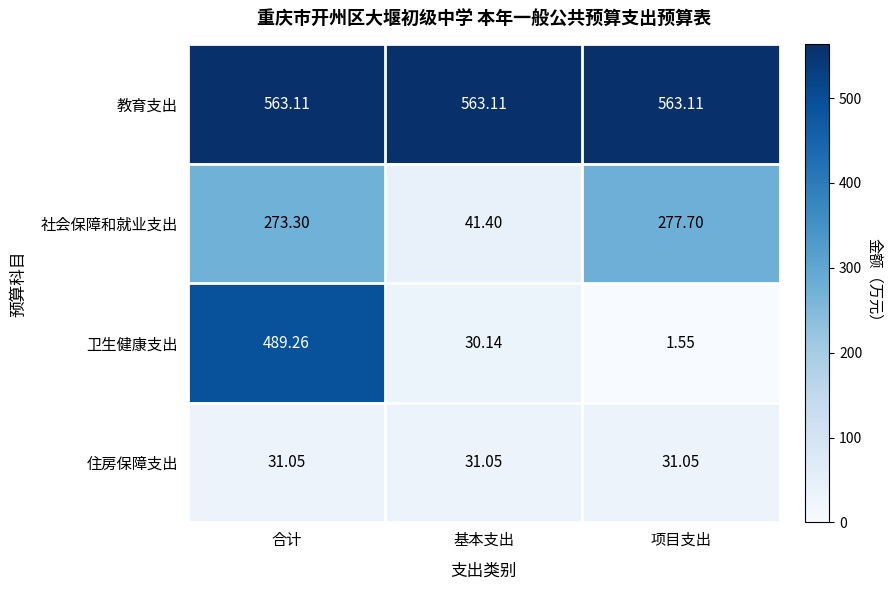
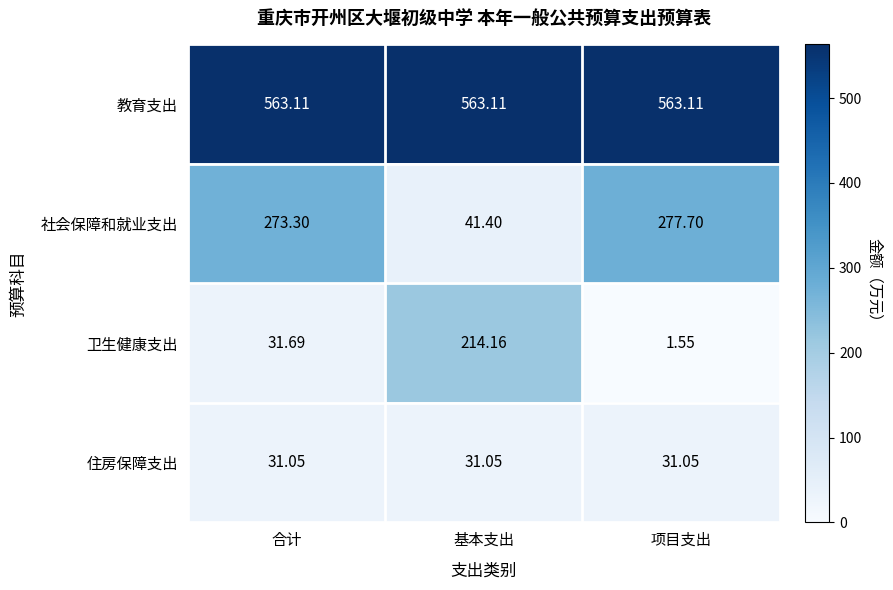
  {
    "教育支出": {
      "合计": 563.11,
      "基本支出": 563.11,
      "项目支出": 563.11
    },
    "社会保障和就业支出": {
      "合计": 273.30,
      "基本支出": 41.40,
      "项目支出": 277.70
    },
    "卫生健康支出": {
-     "合计": 489.26,
-     "基本支出": 30.14,
+     "合计": 31.69,
+     "基本支出": 214.16,
      "项目支出": 1.55
    },
    "住房保障支出": {
      "合计": 31.05,
      "基本支出": 31.05,
      "项目支出": 31.05
    }
  }
